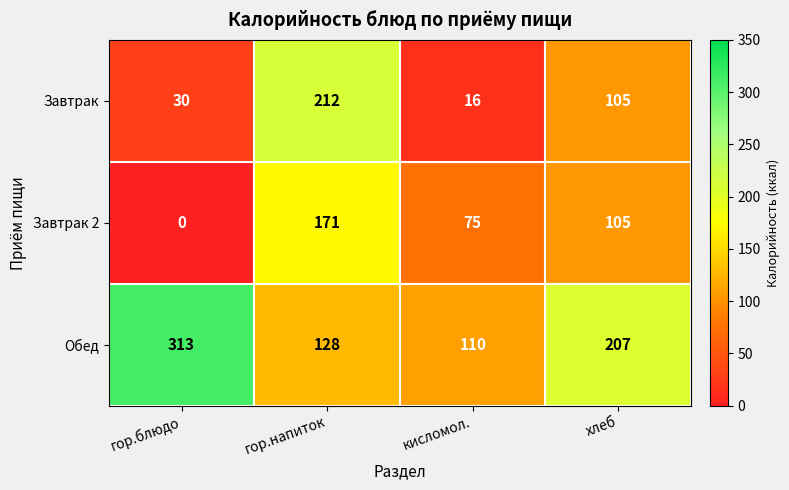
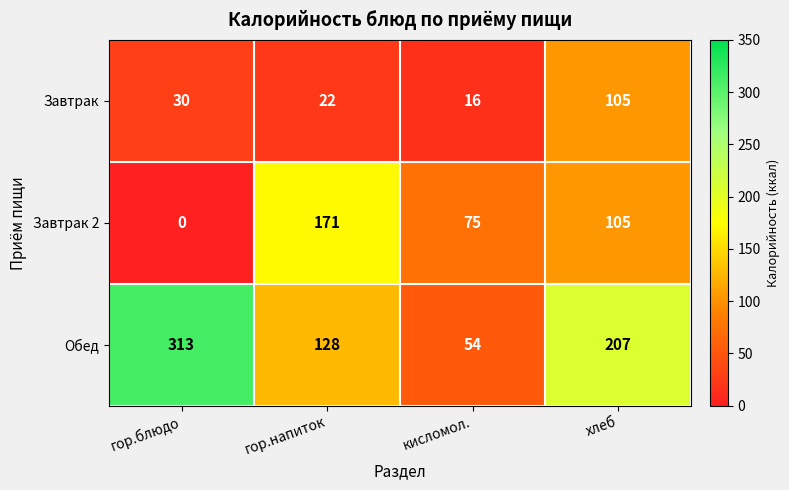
  {
    "Завтрак": {
      "гор.блюдо": 30,
-     "гор.напиток": 212,
+     "гор.напиток": 22,
      "кисломол.": 16,
      "хлеб": 105
    },
    "Завтрак 2": {
      "гор.блюдо": 0,
      "гор.напиток": 171,
      "кисломол.": 75,
      "хлеб": 105
    },
    "Обед": {
      "гор.блюдо": 313,
      "гор.напиток": 128,
-     "кисломол.": 110,
+     "кисломол.": 54,
      "хлеб": 207
    }
  }
